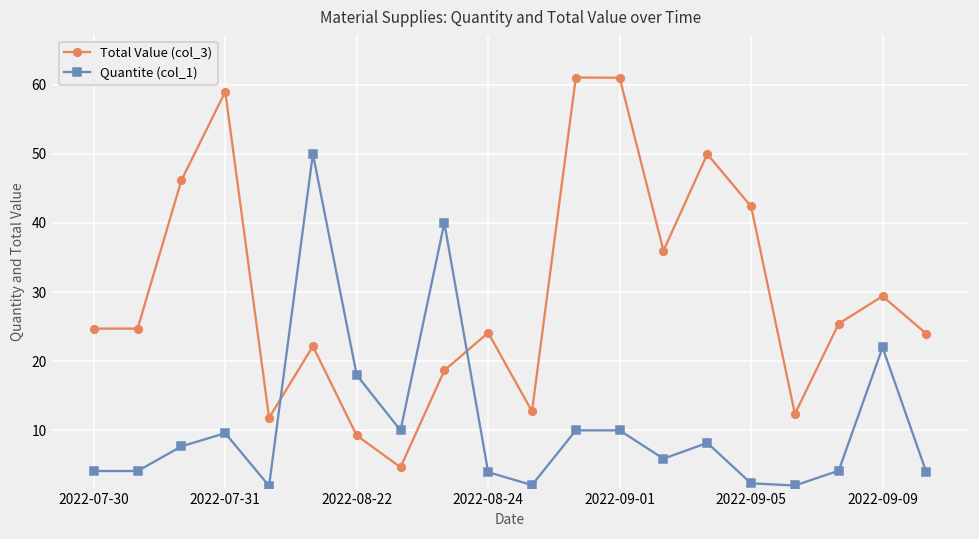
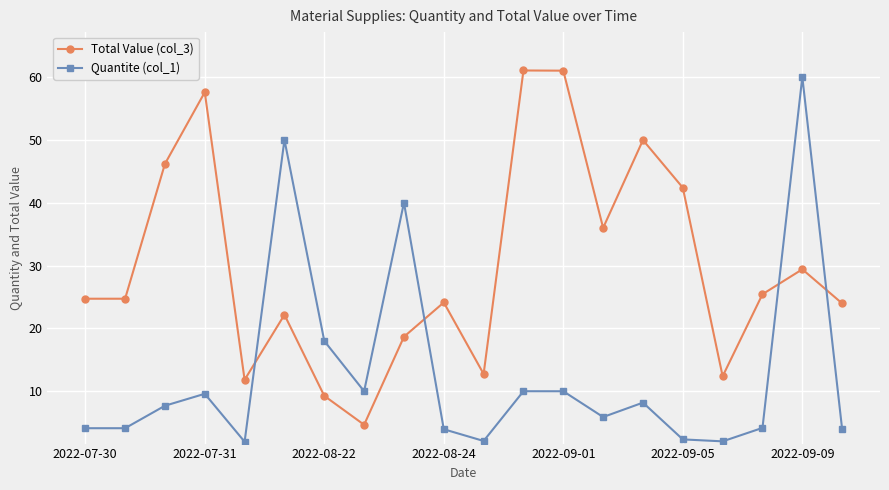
  {
    "Total Value (col_3)": {
-     "2022-07-31": 59,
+     "2022-07-31": 58,
      "2022-08-22": 9,
      "2022-09-01": 61,
      "2022-09-05": 42,
      "2022-09-09": 29
    },
    "Quantite (col_1)": {
      "2022-07-31": 10,
      "2022-08-22": 18,
      "2022-09-01": 10,
      "2022-09-05": 2,
-     "2022-09-09": 22
+     "2022-09-09": 60
    }
  }
